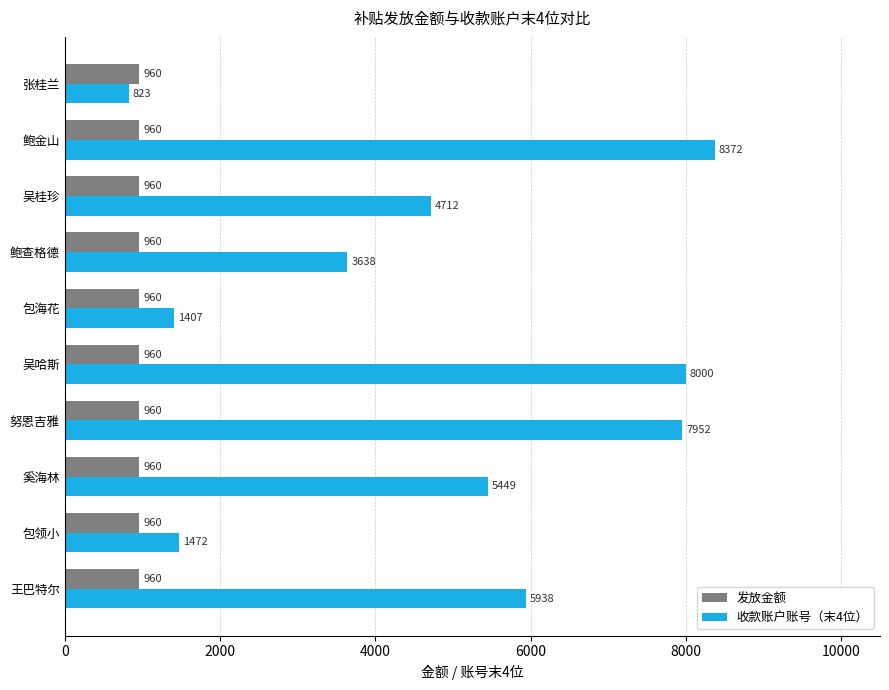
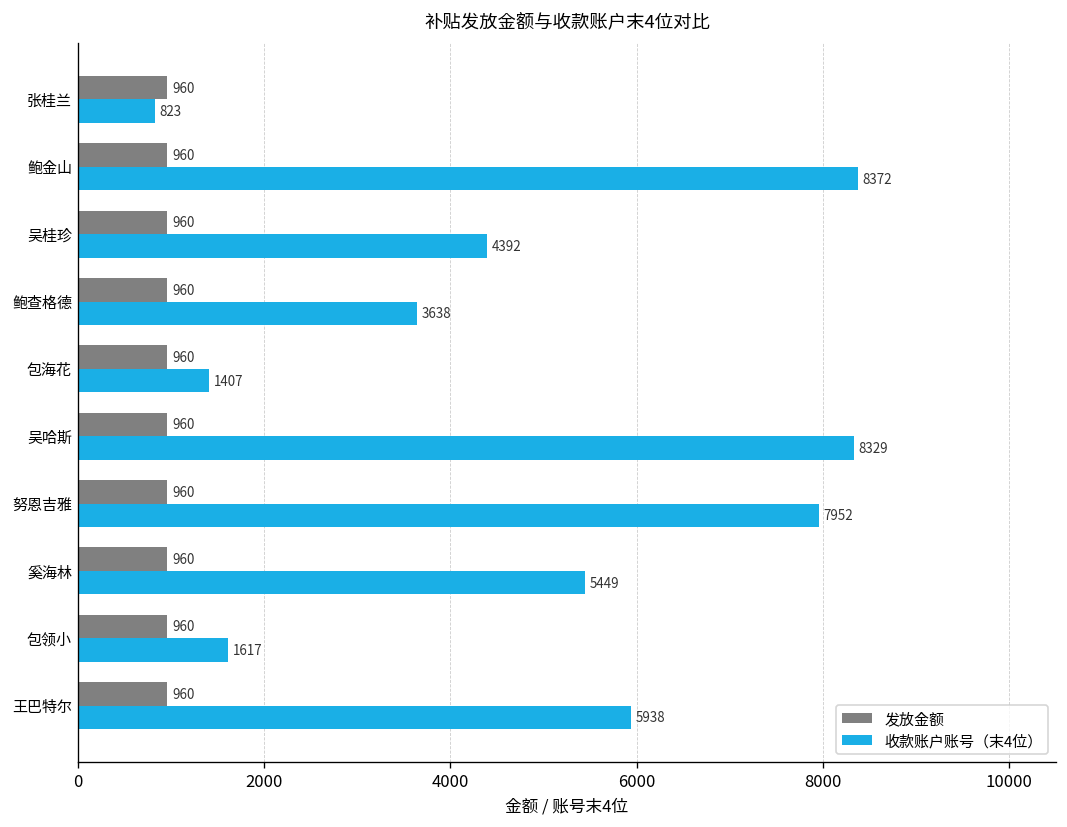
  {
    "发放金额": {
      "张桂兰": 960,
      "鲍金山": 960,
      "吴桂珍": 960,
      "鲍查格德": 960,
      "包海花": 960,
      "吴哈斯": 960,
      "努恩吉雅": 960,
      "奚海林": 960,
      "包领小": 960,
      "王巴特尔": 960
    },
    "收款账户账号（末4位）": {
      "张桂兰": 823,
      "鲍金山": 8372,
-     "吴桂珍": 4712,
+     "吴桂珍": 4392,
      "鲍查格德": 3638,
      "包海花": 1407,
-     "吴哈斯": 8000,
+     "吴哈斯": 8329,
      "努恩吉雅": 7952,
      "奚海林": 5449,
-     "包领小": 1472,
+     "包领小": 1617,
      "王巴特尔": 5938
    }
  }
